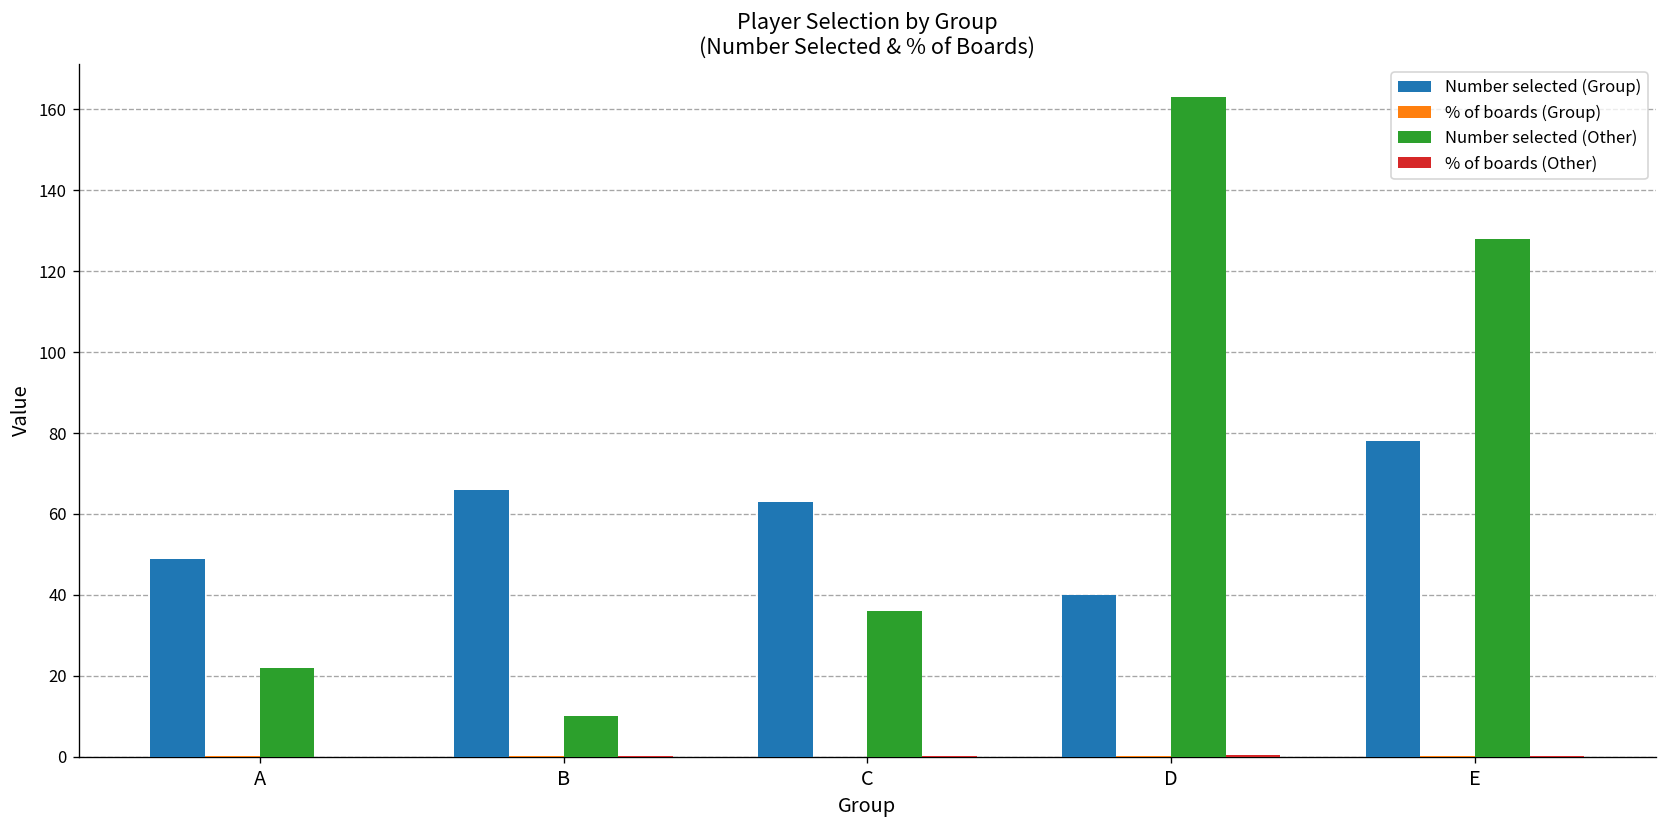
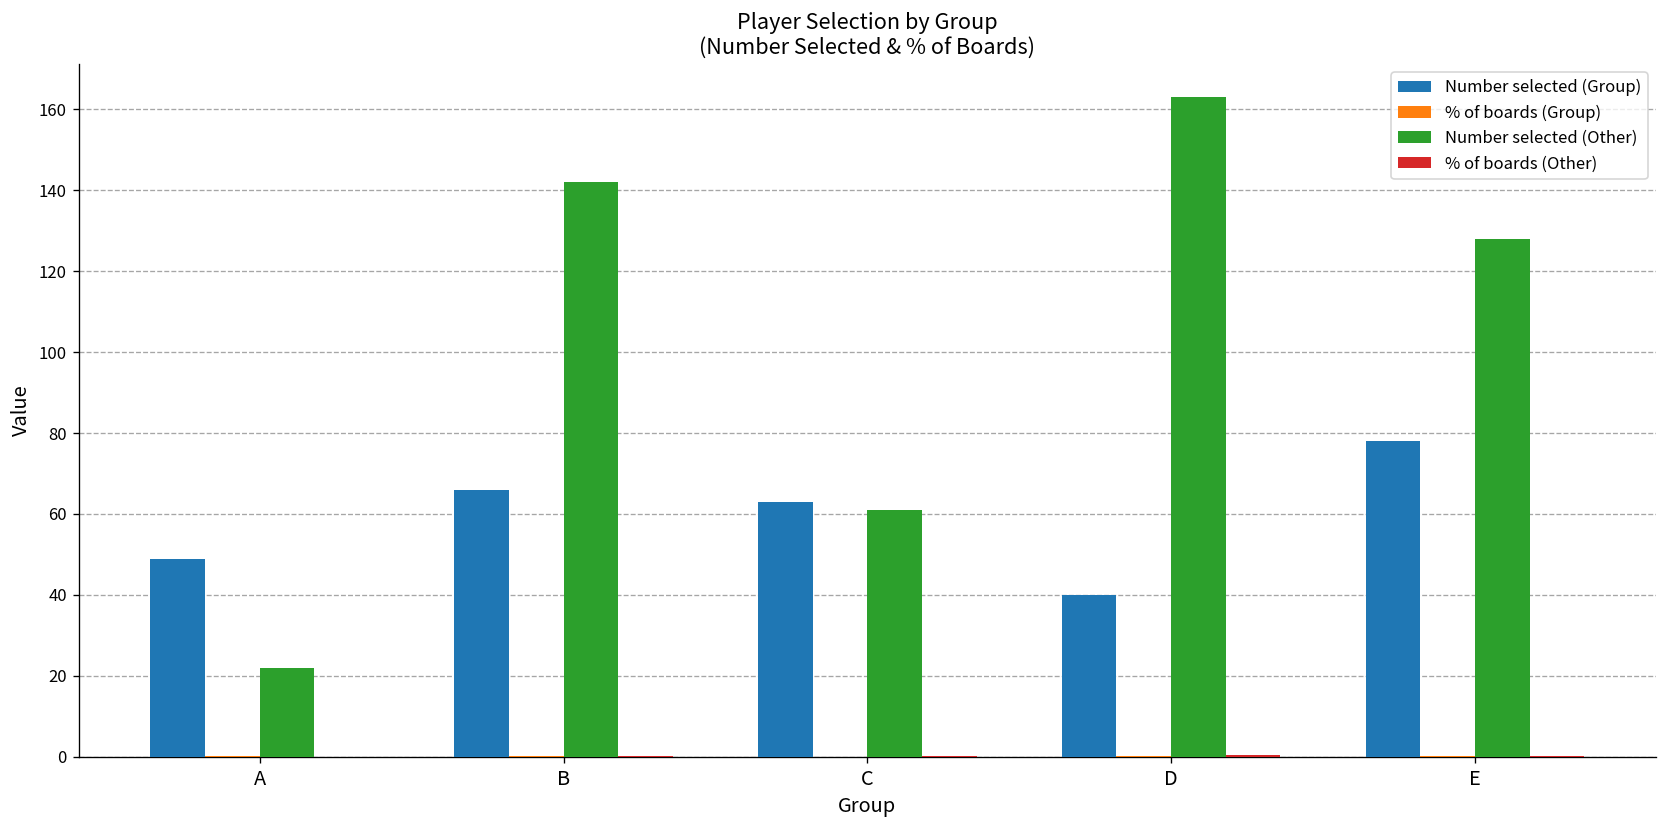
  {
    "Number selected (Group)": {
      "A": 49,
      "B": 66,
      "C": 63,
      "D": 40,
      "E": 78
    },
    "Number selected (Other)": {
      "A": 22,
-     "B": 10,
-     "C": 36,
+     "B": 142,
+     "C": 61,
      "D": 163,
      "E": 128
    }
  }
